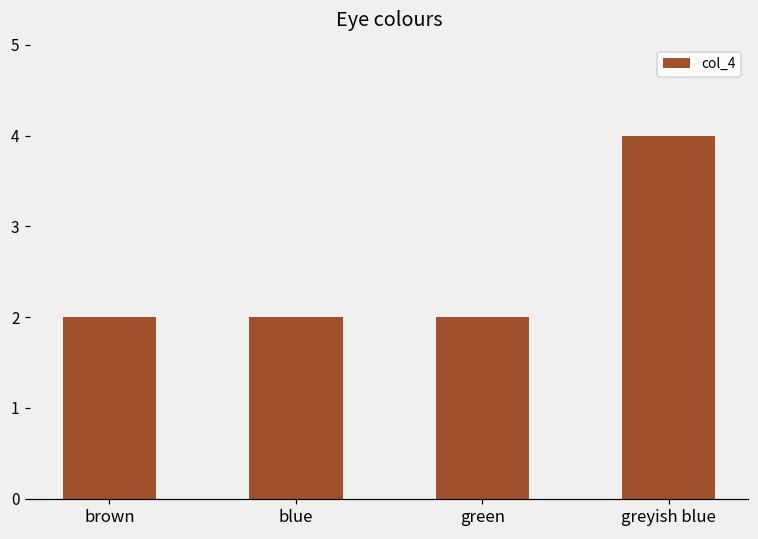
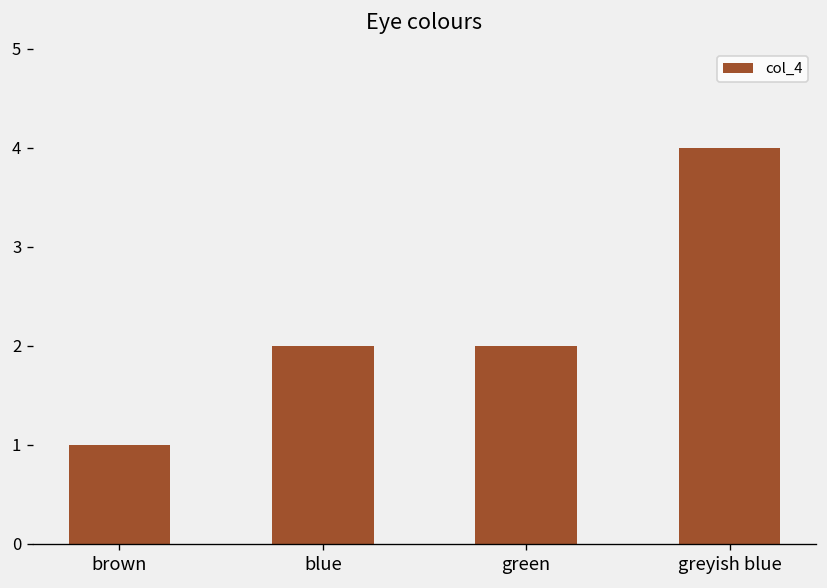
  {
-   "brown": 2,
+   "brown": 1,
    "blue": 2,
    "green": 2,
    "greyish blue": 4
  }
